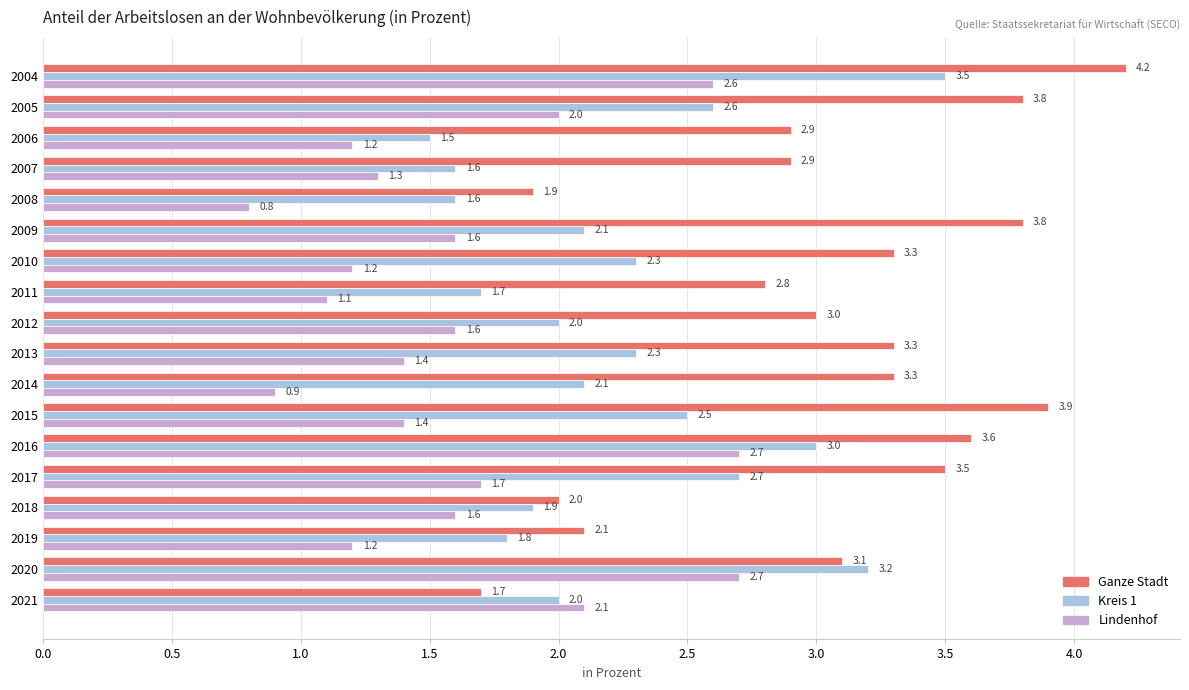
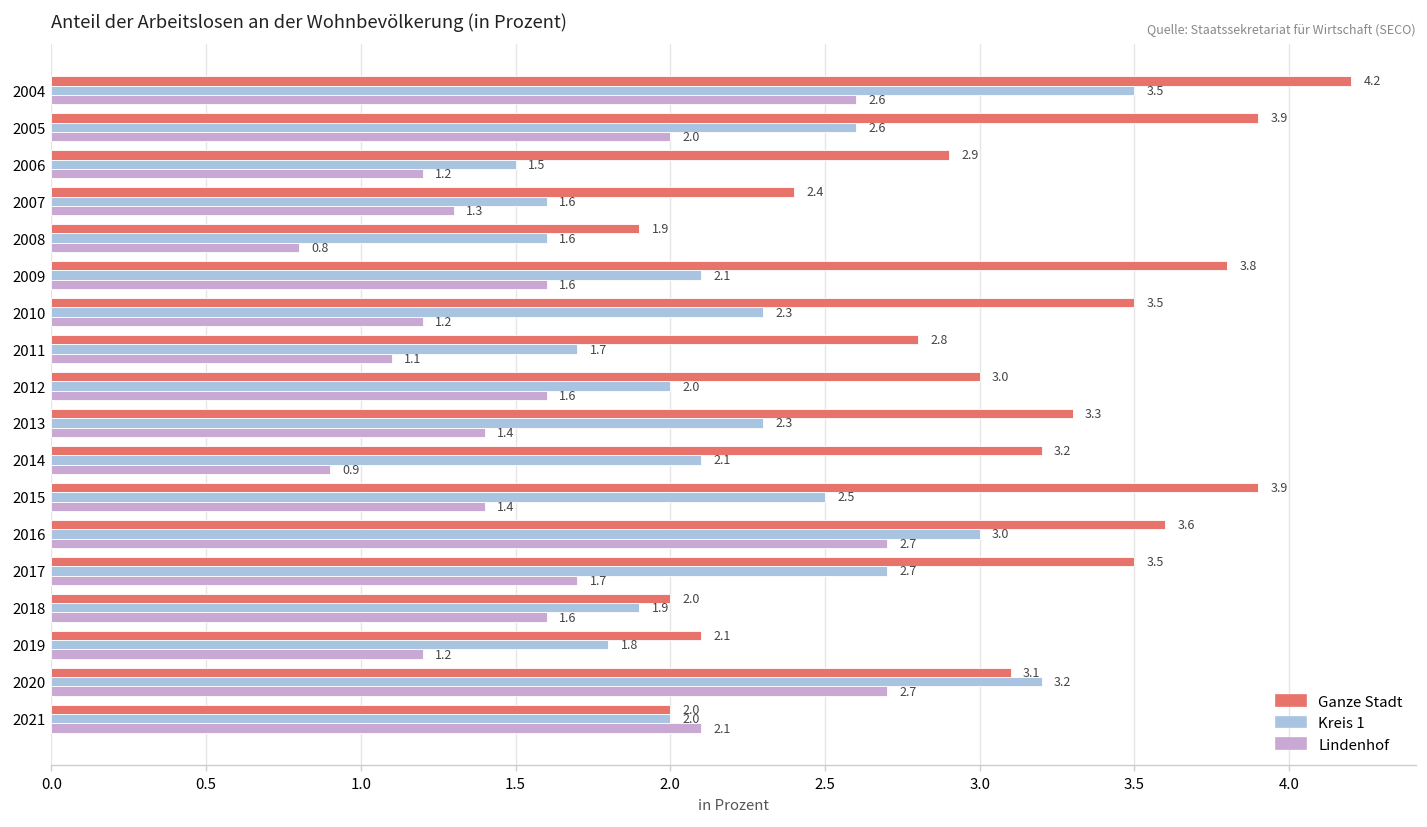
  {
    "Ganze Stadt": {
      "2004": 4.2,
-     "2005": 3.8,
+     "2005": 3.9,
      "2006": 2.9,
-     "2007": 2.9,
+     "2007": 2.4,
      "2008": 1.9,
      "2009": 3.8,
-     "2010": 3.3,
+     "2010": 3.5,
      "2011": 2.8,
      "2012": 3.0,
      "2013": 3.3,
-     "2014": 3.3,
+     "2014": 3.2,
      "2015": 3.9,
      "2016": 3.6,
      "2017": 3.5,
      "2018": 2.0,
      "2019": 2.1,
      "2020": 3.1,
-     "2021": 1.7
+     "2021": 2.0
    }
  }
